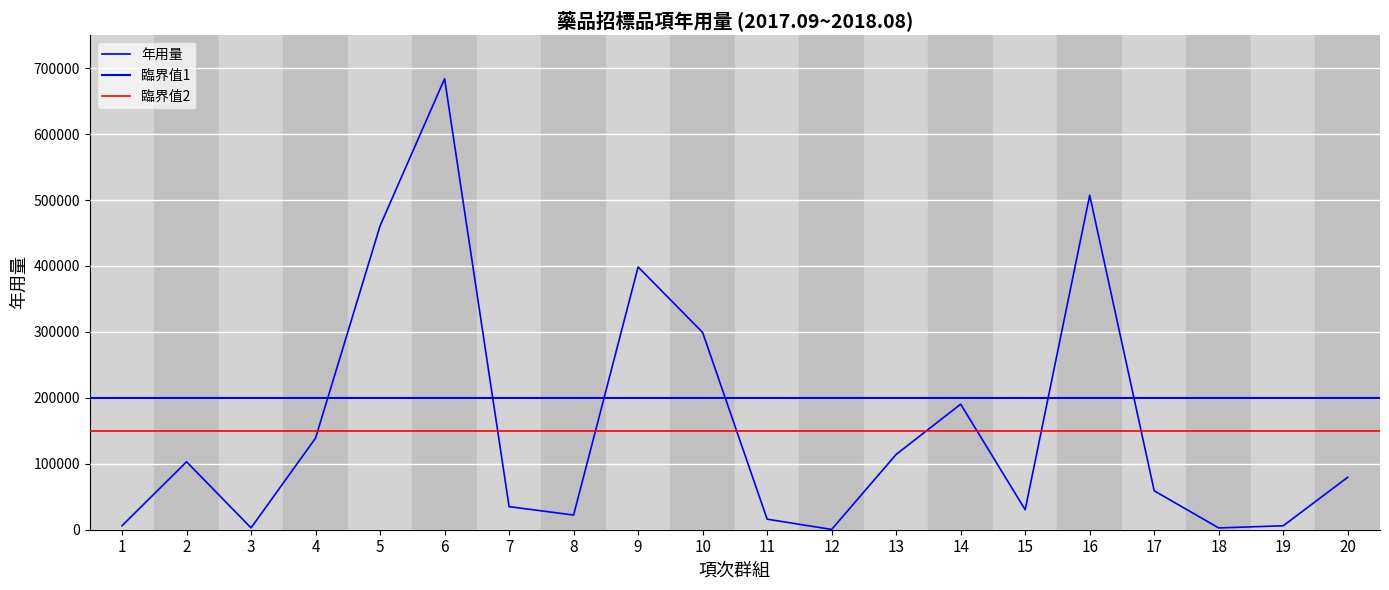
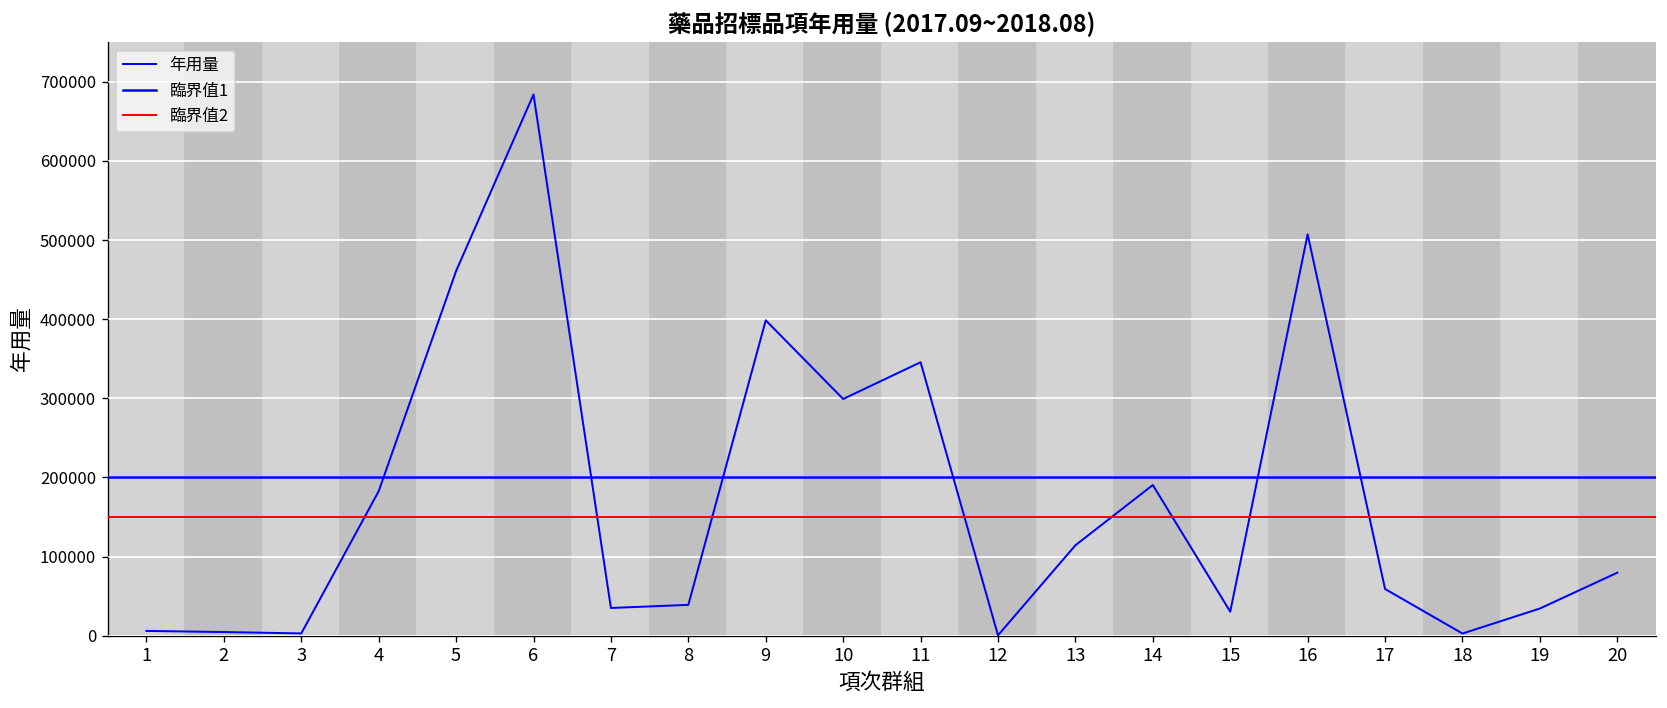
  {
    "1": 10000,
-   "2": 100000,
+   "2": 0,
    "3": 0,
-   "4": 140000,
+   "4": 180000,
    "5": 460000,
    "6": 680000,
    "7": 40000,
-   "8": 20000,
+   "8": 40000,
    "9": 400000,
    "10": 300000,
-   "11": 20000,
+   "11": 350000,
    "12": 0,
    "13": 110000,
    "14": 190000,
    "15": 30000,
    "16": 510000,
    "17": 60000,
    "18": 0,
-   "19": 10000,
+   "19": 30000,
    "20": 80000
  }
